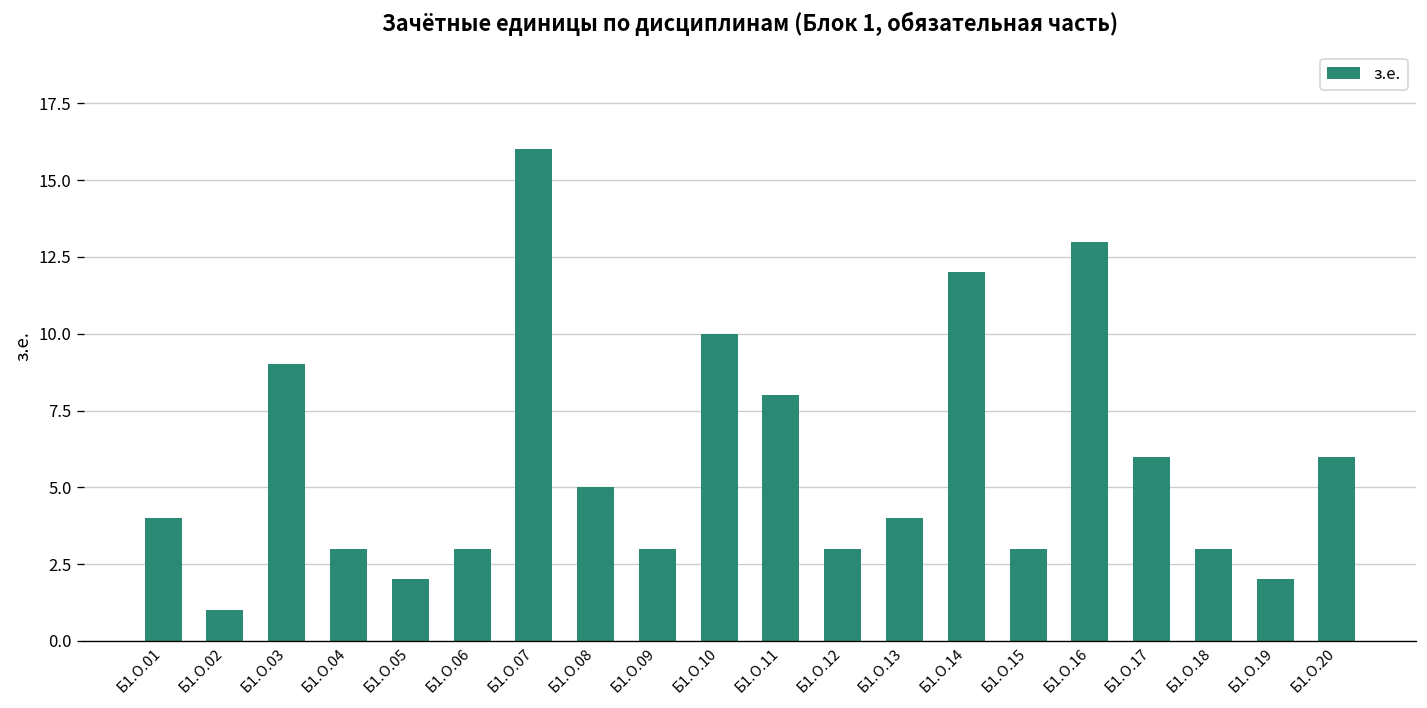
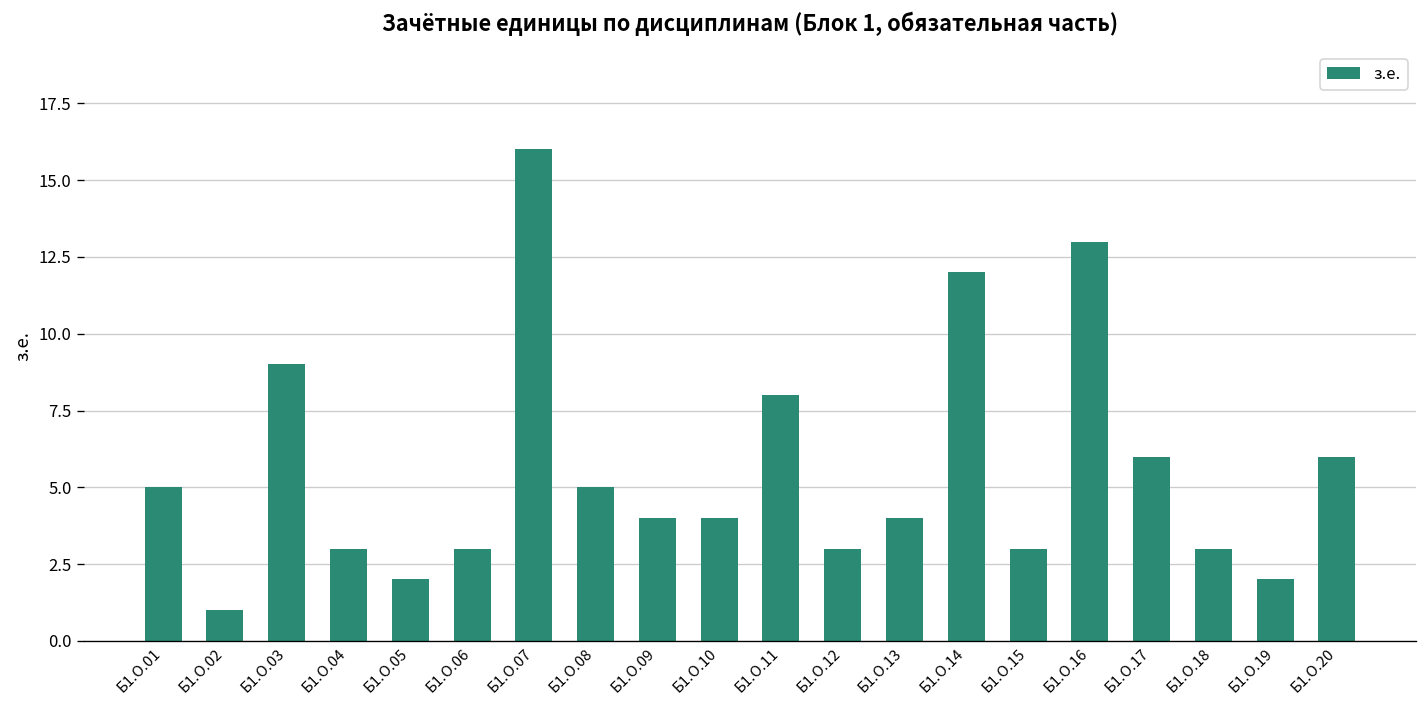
  {
-   "Б1.О.01": 4,
+   "Б1.О.01": 5,
    "Б1.О.02": 1,
    "Б1.О.03": 9,
    "Б1.О.04": 3,
    "Б1.О.05": 2,
    "Б1.О.06": 3,
    "Б1.О.07": 16,
    "Б1.О.08": 5,
-   "Б1.О.09": 3,
-   "Б1.О.10": 10,
+   "Б1.О.09": 4,
+   "Б1.О.10": 4,
    "Б1.О.11": 8,
    "Б1.О.12": 3,
    "Б1.О.13": 4,
    "Б1.О.14": 12,
    "Б1.О.15": 3,
    "Б1.О.16": 13,
    "Б1.О.17": 6,
    "Б1.О.18": 3,
    "Б1.О.19": 2,
    "Б1.О.20": 6
  }
